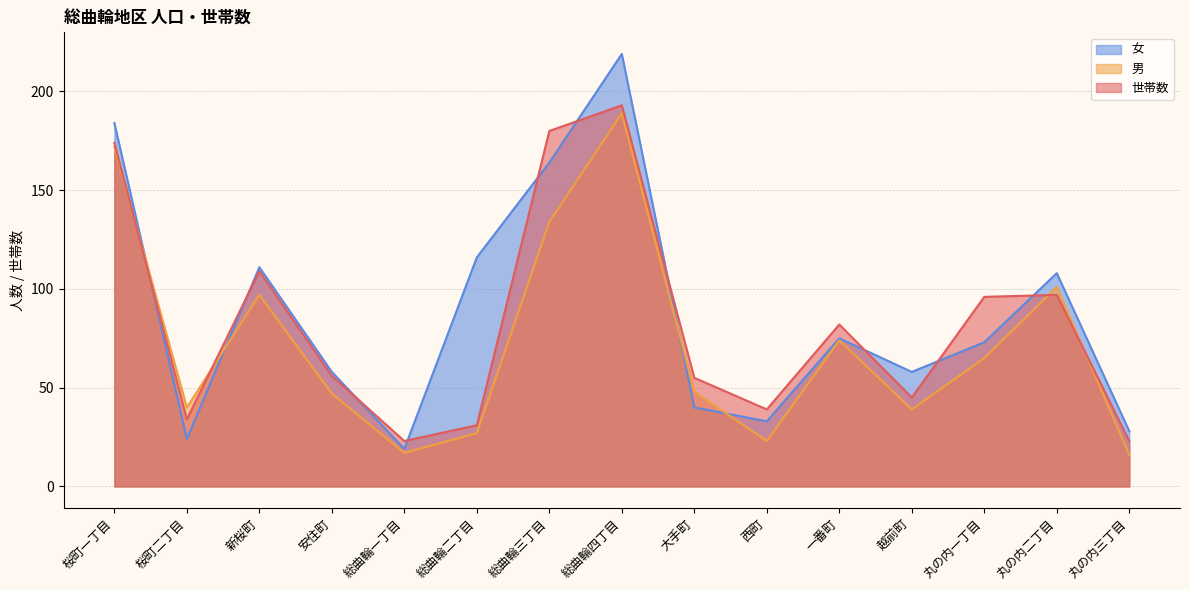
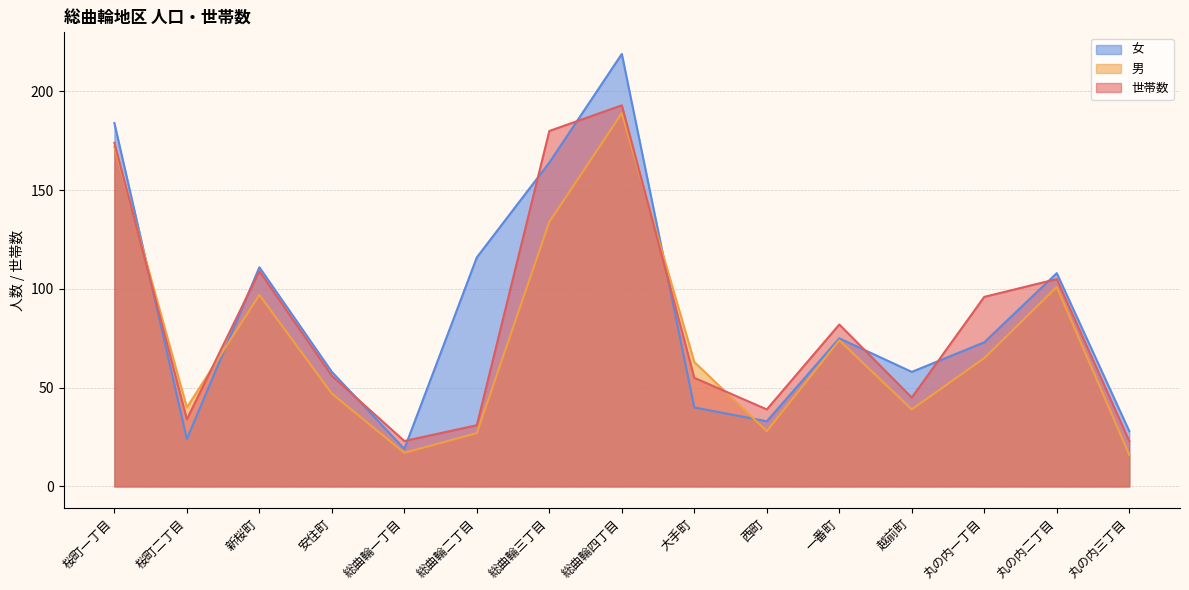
  {
    "女": {
      "桜町一丁目": 184,
      "桜町二丁目": 24,
      "新桜町": 111,
      "安住町": 58,
      "総曲輪一丁目": 19,
      "総曲輪二丁目": 116,
      "総曲輪三丁目": 164,
      "総曲輪四丁目": 219,
      "大手町": 40,
      "西町": 33,
      "越前町": 58,
      "丸の内一丁目": 73,
      "丸の内二丁目": 108,
      "丸の内三丁目": 28
    },
    "男": {
      "桜町一丁目": 172,
      "桜町二丁目": 40,
      "新桜町": 97,
      "安住町": 47,
      "総曲輪一丁目": 17,
      "総曲輪二丁目": 27,
      "総曲輪三丁目": 134,
      "総曲輪四丁目": 189,
-     "大手町": 48,
-     "西町": 23,
+     "大手町": 63,
+     "西町": 28,
      "越前町": 39,
      "丸の内一丁目": 65,
      "丸の内二丁目": 101,
      "丸の内三丁目": 16
    },
    "世帯数": {
      "桜町一丁目": 174,
      "桜町二丁目": 34,
      "新桜町": 109,
      "安住町": 56,
      "総曲輪一丁目": 23,
      "総曲輪二丁目": 31,
      "総曲輪三丁目": 180,
      "総曲輪四丁目": 193,
      "大手町": 55,
      "西町": 39,
      "一番町": 82,
      "越前町": 45,
      "丸の内一丁目": 96,
-     "丸の内二丁目": 97,
+     "丸の内二丁目": 105,
      "丸の内三丁目": 23
    }
  }
